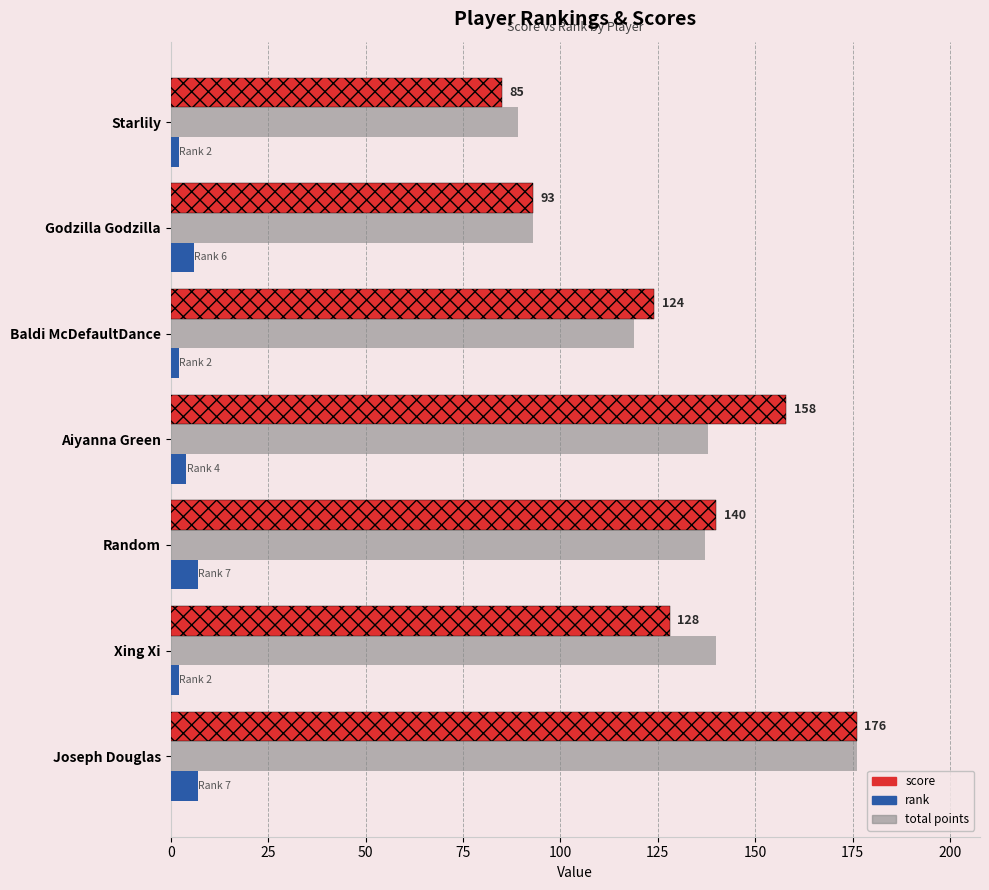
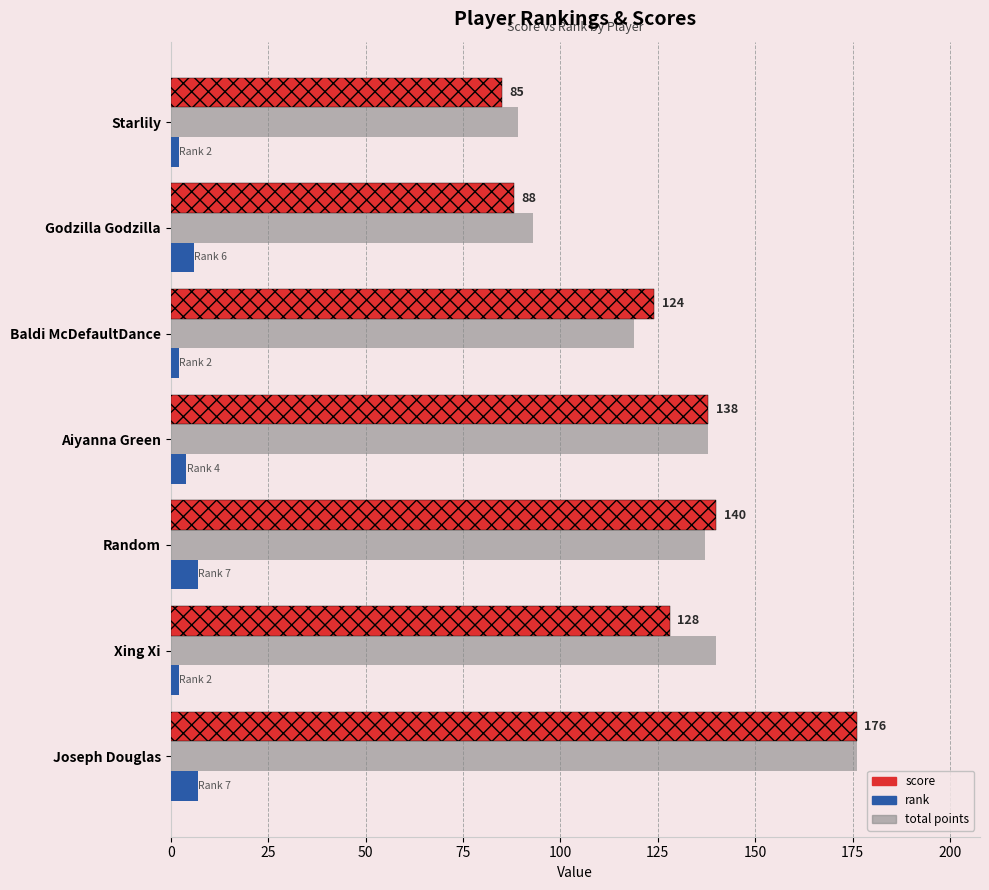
  {
    "score": {
      "Starlily": 85,
-     "Godzilla Godzilla": 93,
+     "Godzilla Godzilla": 88,
      "Baldi McDefaultDance": 124,
-     "Aiyanna Green": 158,
+     "Aiyanna Green": 138,
      "Random": 140,
      "Xing Xi": 128,
      "Joseph Douglas": 176
    },
    "total points": {
      "Starlily": 89,
      "Godzilla Godzilla": 93,
      "Baldi McDefaultDance": 119,
      "Random": 137,
      "Xing Xi": 140
    },
    "rank": {
      "Starlily": 2,
      "Godzilla Godzilla": 6,
      "Baldi McDefaultDance": 2,
      "Aiyanna Green": 4,
      "Random": 7,
      "Xing Xi": 2,
      "Joseph Douglas": 7
    }
  }
